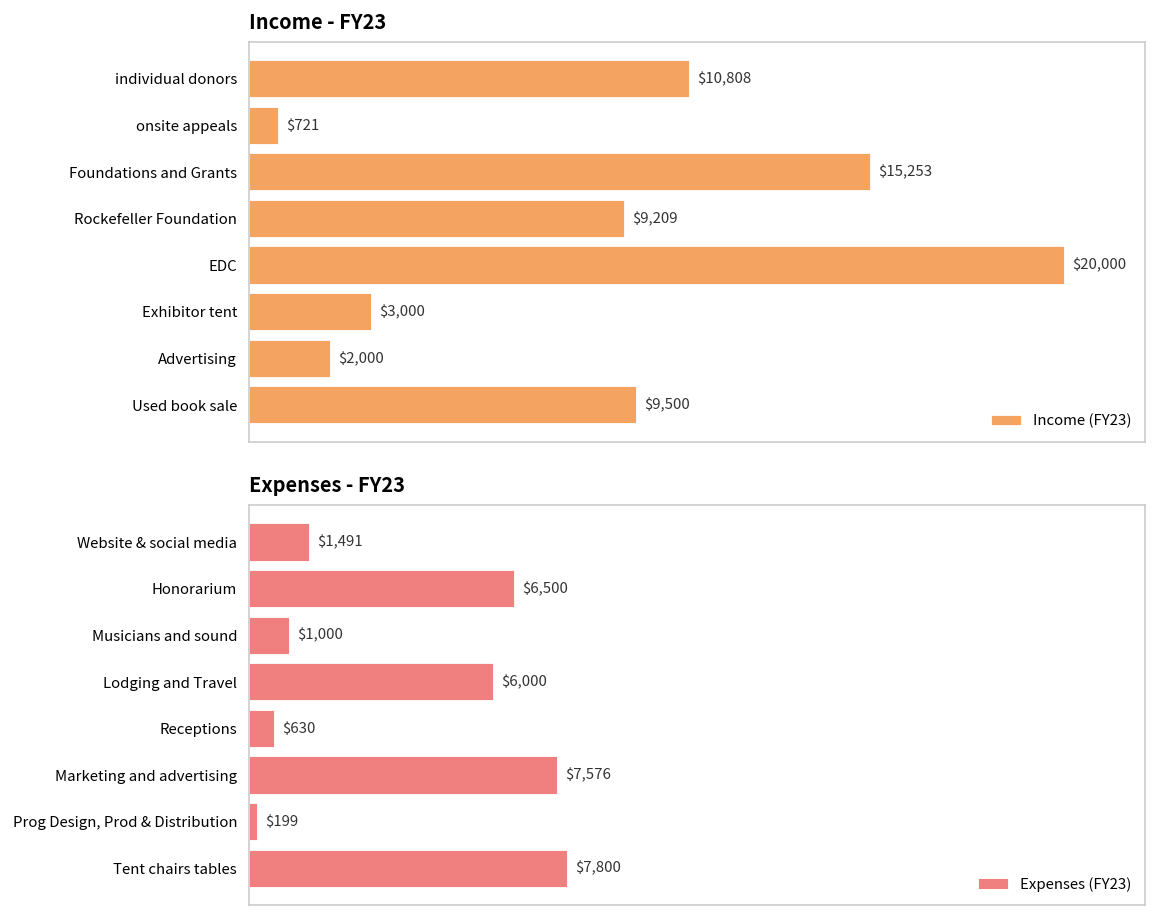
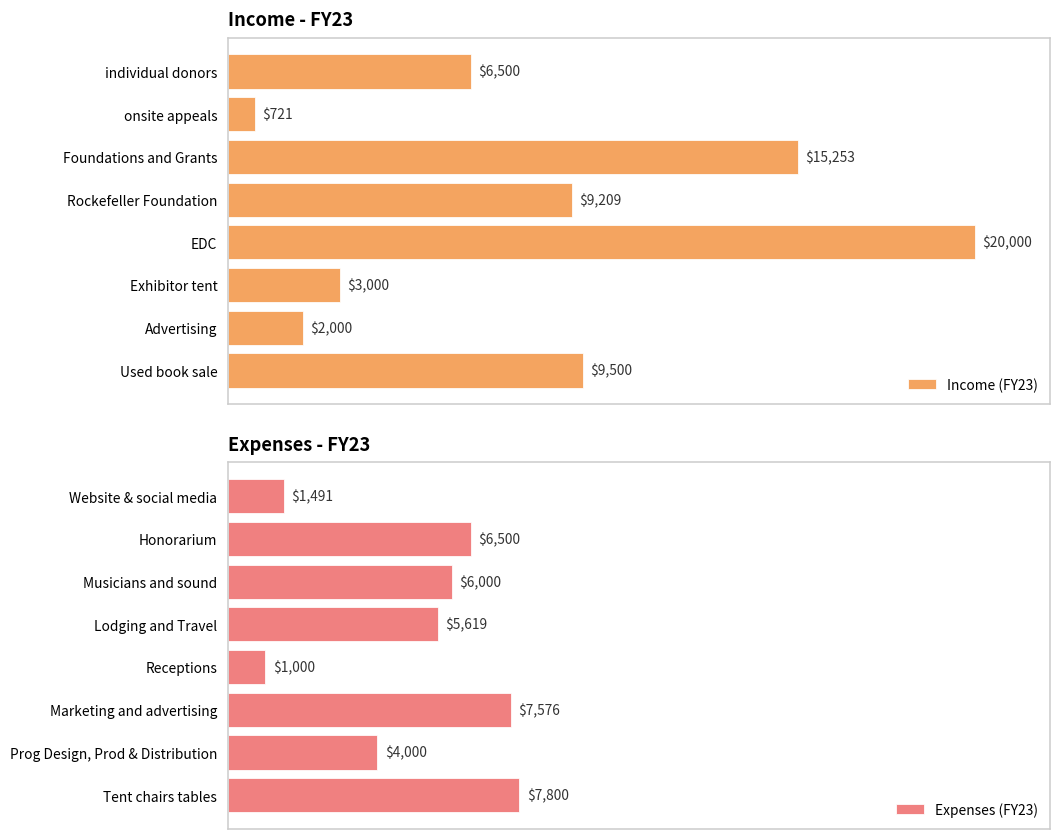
  {
    "Income - FY23": {
-     "individual donors": "$10,808",
+     "individual donors": "$6,500",
      "onsite appeals": "$721",
      "Foundations and Grants": "$15,253",
      "Rockefeller Foundation": "$9,209",
      "EDC": "$20,000",
      "Exhibitor tent": "$3,000",
      "Advertising": "$2,000",
      "Used book sale": "$9,500"
    },
    "Expenses - FY23": {
      "Website & social media": "$1,491",
      "Honorarium": "$6,500",
-     "Musicians and sound": "$1,000",
-     "Lodging and Travel": "$6,000",
-     "Receptions": "$630",
+     "Musicians and sound": "$6,000",
+     "Lodging and Travel": "$5,619",
+     "Receptions": "$1,000",
      "Marketing and advertising": "$7,576",
-     "Prog Design, Prod & Distribution": "$199",
+     "Prog Design, Prod & Distribution": "$4,000",
      "Tent chairs tables": "$7,800"
    }
  }
